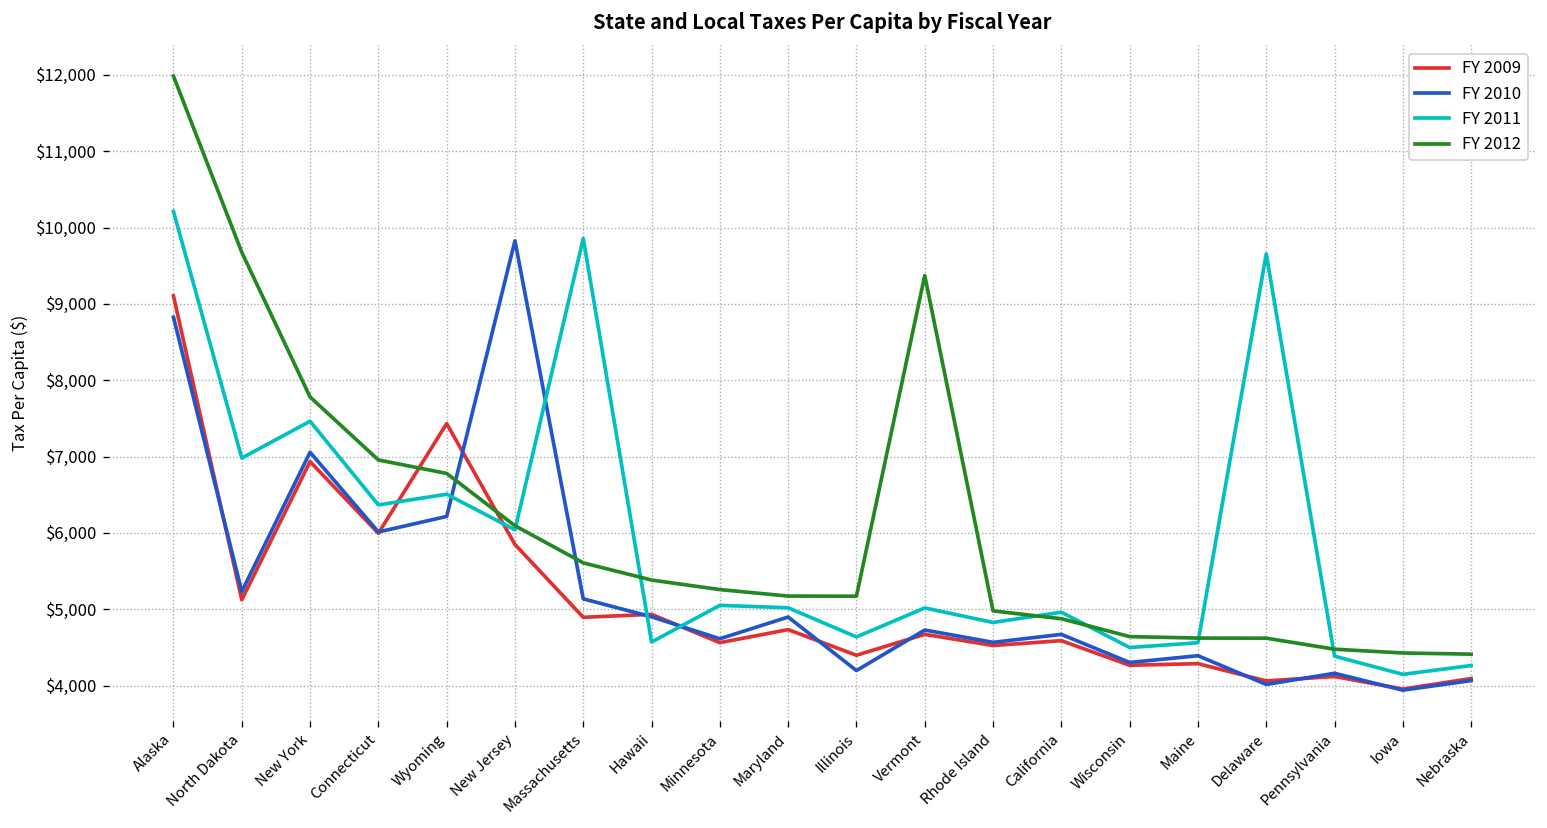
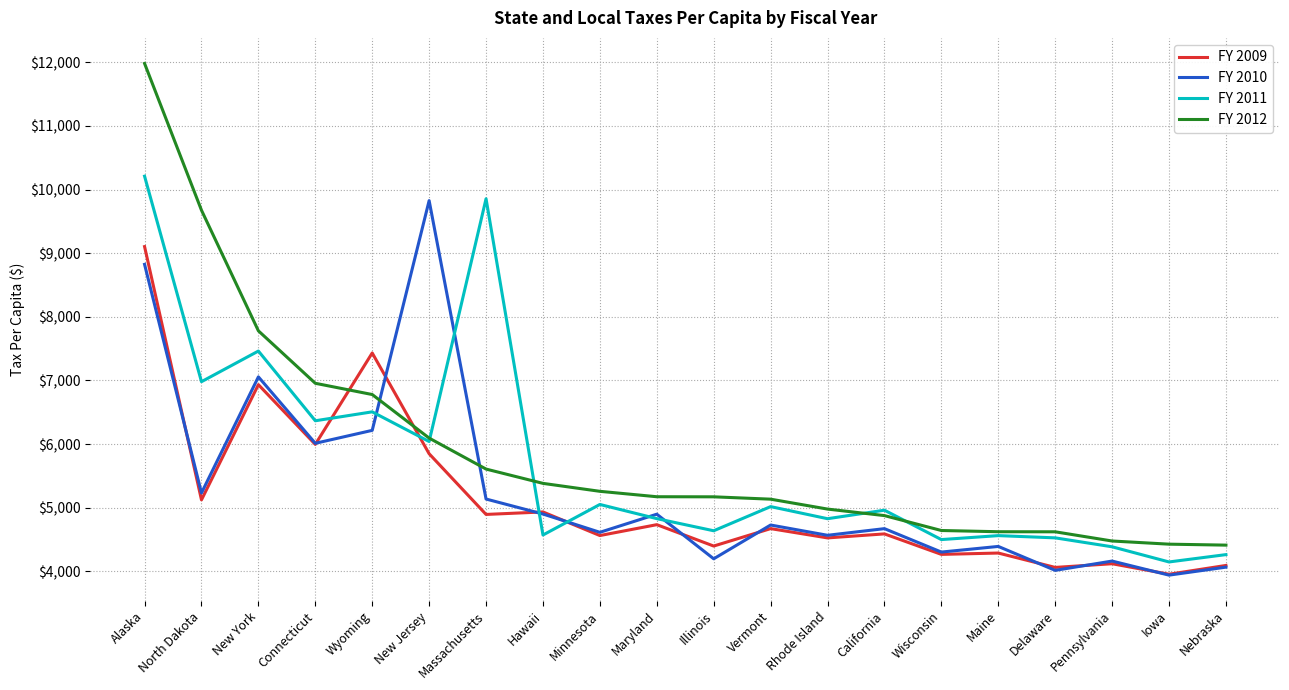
  {
    "FY 2009": {
      "Alaska": "$9,100",
      "North Dakota": "$5,100",
      "New York": "$6,900",
      "Wyoming": "$7,400",
      "New Jersey": "$5,800",
      "Massachusetts": "$4,900",
      "Minnesota": "$4,600",
      "Maryland": "$4,700",
      "Illinois": "$4,400",
      "Vermont": "$4,700",
      "Rhode Island": "$4,500",
      "California": "$4,600",
      "Maine": "$4,300",
      "Delaware": "$4,100",
      "Pennsylvania": "$4,100"
    },
    "FY 2010": {
      "Alaska": "$8,800",
      "North Dakota": "$5,200",
      "New York": "$7,100",
      "Wyoming": "$6,200",
      "New Jersey": "$9,800",
      "Massachusetts": "$5,100",
      "Minnesota": "$4,600",
      "Maryland": "$4,900",
      "Illinois": "$4,200",
      "Vermont": "$4,700",
      "Rhode Island": "$4,600",
      "California": "$4,700",
      "Maine": "$4,400",
      "Delaware": "$4,000",
      "Pennsylvania": "$4,200"
    },
    "FY 2011": {
      "Alaska": "$10,200",
      "North Dakota": "$7,000",
      "New York": "$7,500",
      "Connecticut": "$6,400",
      "Wyoming": "$6,500",
      "New Jersey": "$6,000",
      "Massachusetts": "$9,900",
      "Hawaii": "$4,600",
      "Minnesota": "$5,100",
-     "Maryland": "$5,000",
+     "Maryland": "$4,800",
      "Illinois": "$4,600",
      "Vermont": "$5,000",
      "Rhode Island": "$4,800",
      "California": "$5,000",
      "Wisconsin": "$4,500",
      "Maine": "$4,600",
-     "Delaware": "$9,700",
+     "Delaware": "$4,500",
      "Pennsylvania": "$4,400",
      "Iowa": "$4,100",
      "Nebraska": "$4,300"
    },
    "FY 2012": {
      "Alaska": "$12,000",
      "North Dakota": "$9,700",
      "New York": "$7,800",
      "Connecticut": "$7,000",
      "Wyoming": "$6,800",
      "New Jersey": "$6,100",
      "Massachusetts": "$5,600",
      "Hawaii": "$5,400",
      "Minnesota": "$5,300",
      "Maryland": "$5,200",
      "Illinois": "$5,200",
-     "Vermont": "$9,400",
+     "Vermont": "$5,100",
      "Rhode Island": "$5,000",
      "California": "$4,900",
      "Wisconsin": "$4,600",
      "Maine": "$4,600",
      "Delaware": "$4,600",
      "Pennsylvania": "$4,500",
      "Iowa": "$4,400",
      "Nebraska": "$4,400"
    }
  }
